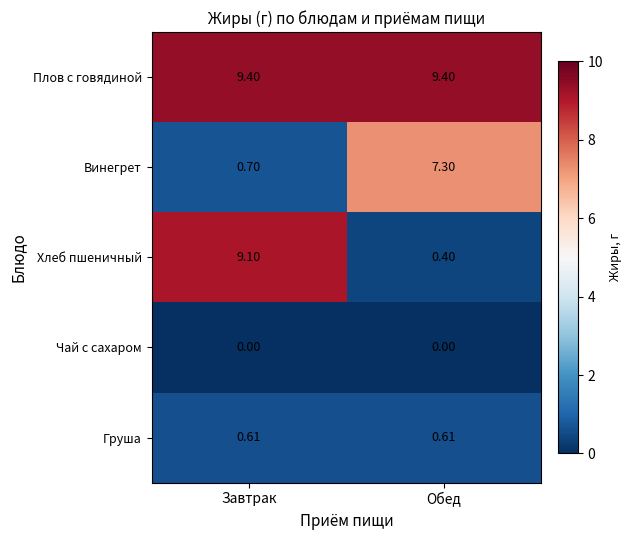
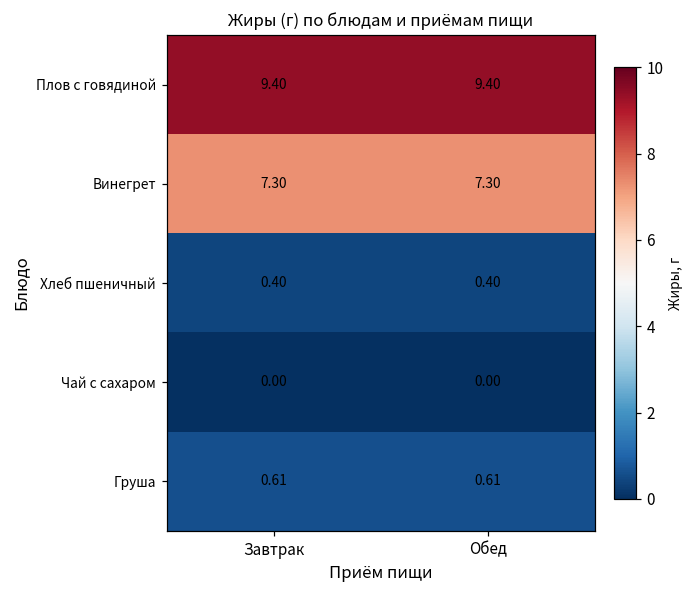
  {
    "Плов с говядиной": {
      "Завтрак": 9.40,
      "Обед": 9.40
    },
    "Винегрет": {
-     "Завтрак": 0.70,
+     "Завтрак": 7.30,
      "Обед": 7.30
    },
    "Хлеб пшеничный": {
-     "Завтрак": 9.10,
+     "Завтрак": 0.40,
      "Обед": 0.40
    },
    "Чай с сахаром": {
      "Завтрак": 0.00,
      "Обед": 0.00
    },
    "Груша": {
      "Завтрак": 0.61,
      "Обед": 0.61
    }
  }
